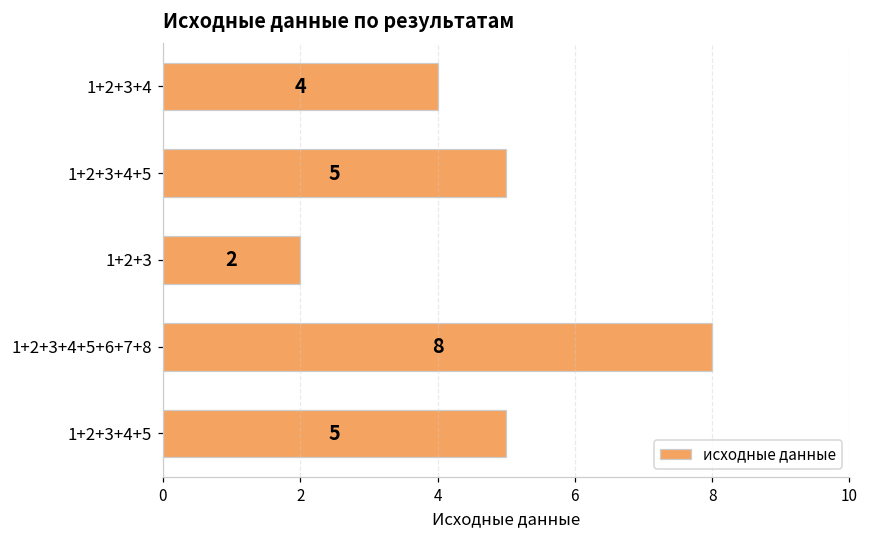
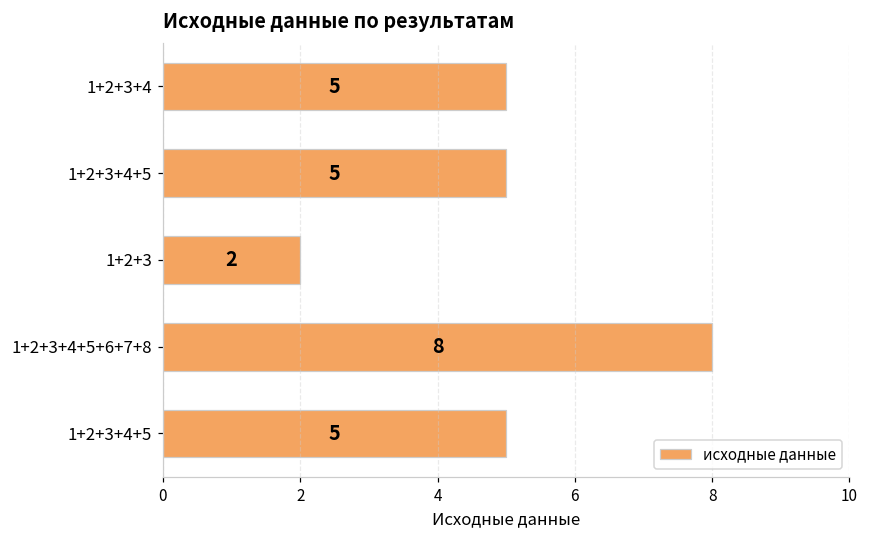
  {
-   "1+2+3+4": 4,
+   "1+2+3+4": 5,
    "1+2+3": 2,
    "1+2+3+4+5+6+7+8": 8
  }
